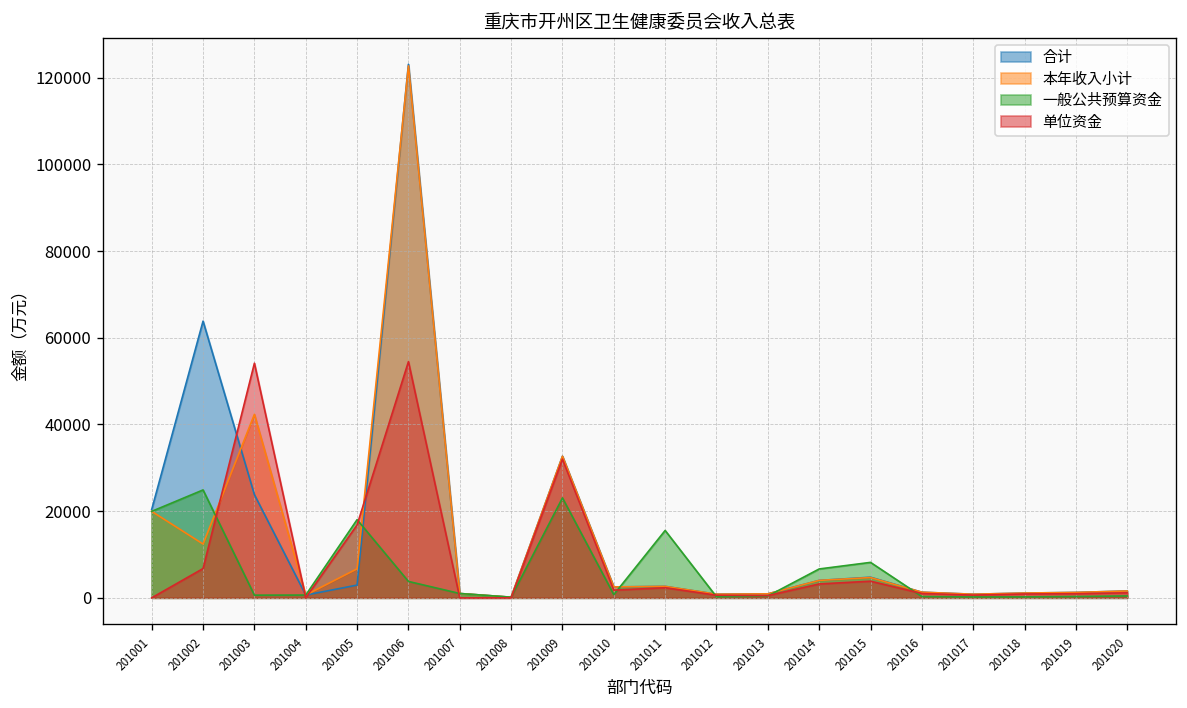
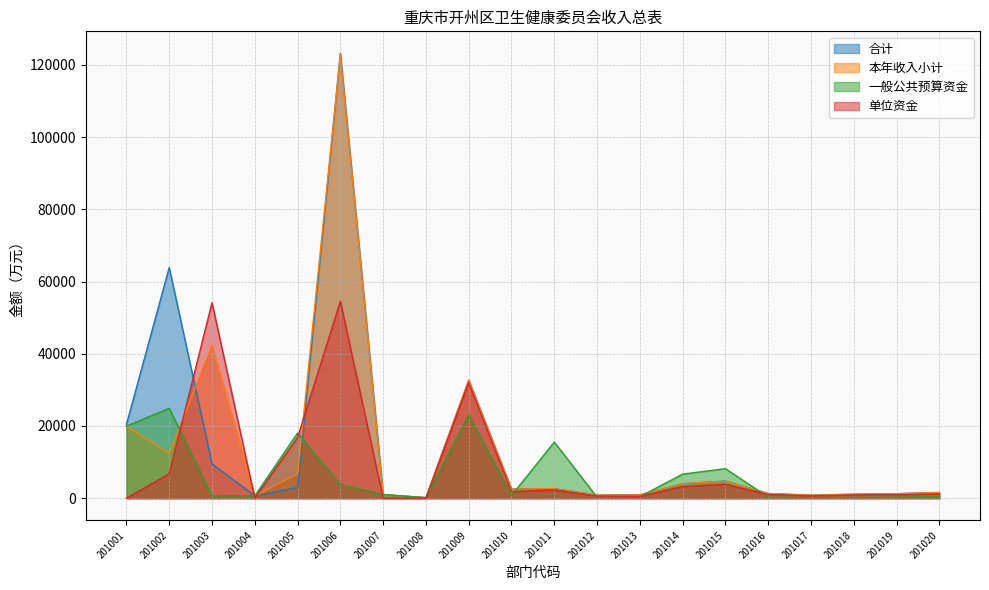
  {
    "合计": {
      "201002": 64000,
-     "201003": 24000,
+     "201003": 10000,
      "201005": 3000
    },
    "本年收入小计": {
      "201002": 12000,
      "201003": 42000,
      "201005": 7000
    },
    "一般公共预算资金": {
      "201002": 25000,
      "201003": 1000,
      "201005": 18000,
      "201006": 4000,
      "201009": 23000,
      "201010": 1000,
      "201011": 16000,
      "201014": 7000,
      "201015": 8000,
      "201020": 0
    },
    "单位资金": {
      "201001": 0,
      "201002": 7000,
      "201003": 54000,
      "201005": 17000,
      "201006": 54000,
      "201007": 0,
      "201010": 2000,
      "201014": 3000,
      "201015": 4000
    }
  }
